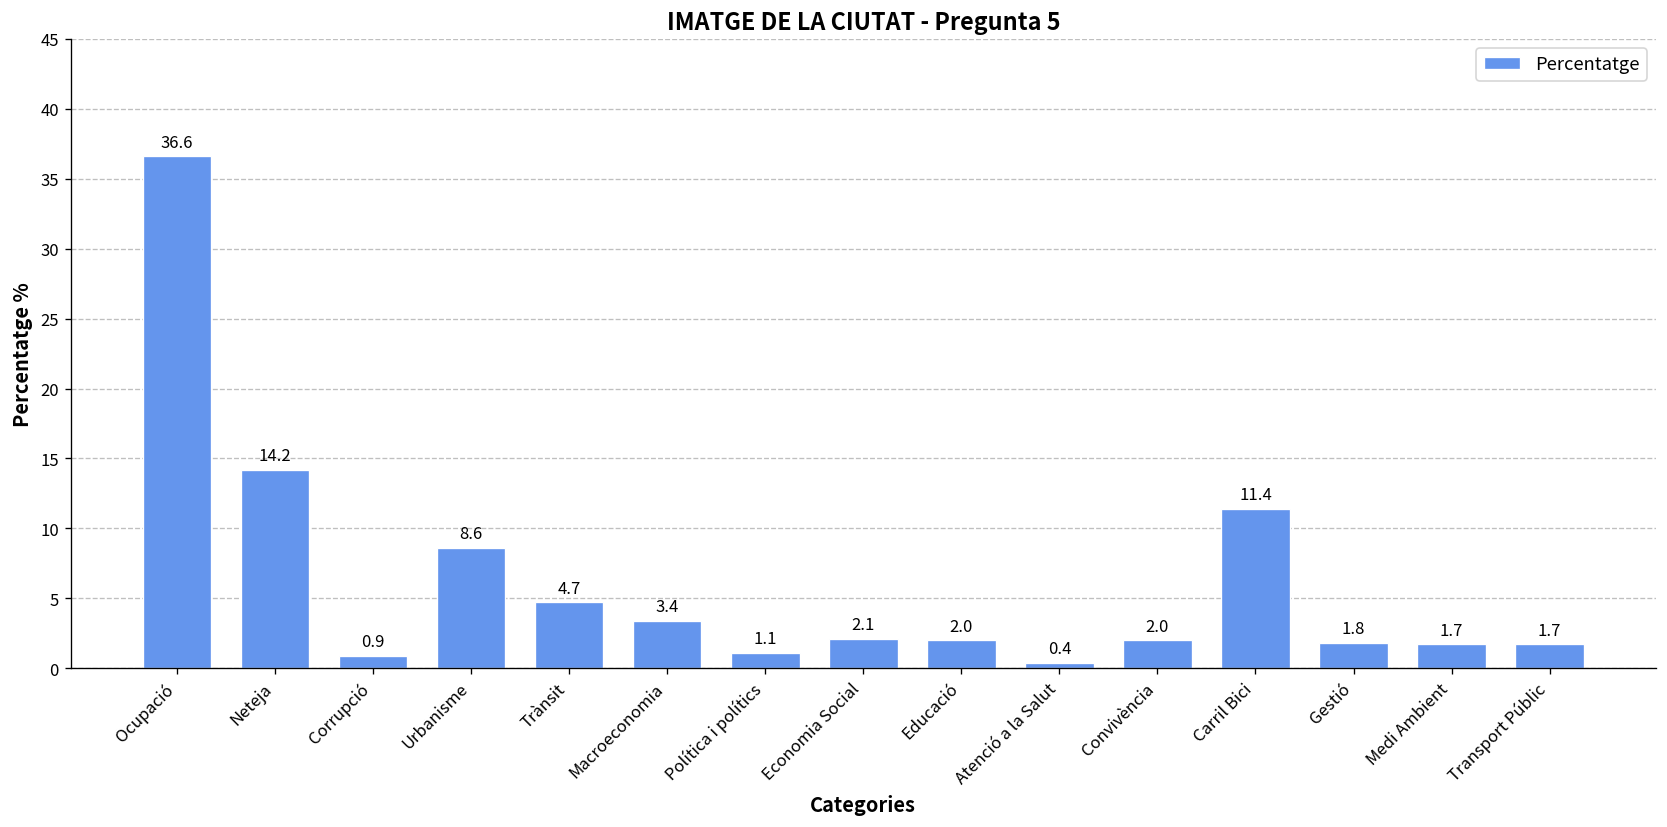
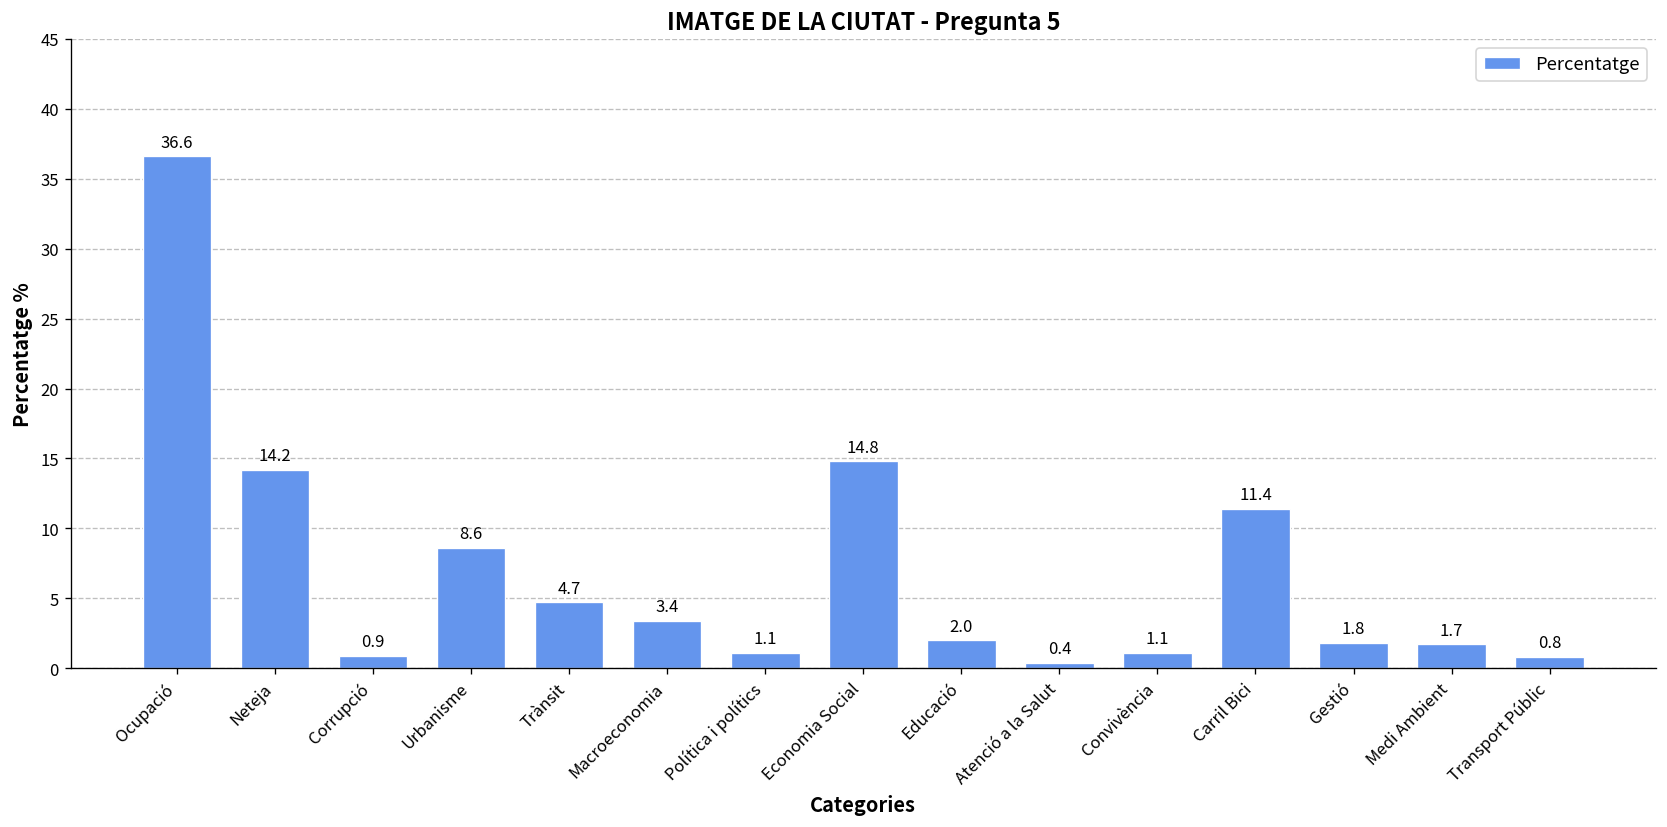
  {
    "Ocupació": 36.6,
    "Neteja": 14.2,
    "Corrupció": 0.9,
    "Urbanisme": 8.6,
    "Trànsit": 4.7,
    "Macroeconomia": 3.4,
    "Política i polítics": 1.1,
-   "Economia Social": 2.1,
+   "Economia Social": 14.8,
    "Educació": 2.0,
    "Atenció a la Salut": 0.4,
-   "Convivència": 2.0,
+   "Convivència": 1.1,
    "Carril Bici": 11.4,
    "Gestió": 1.8,
    "Medi Ambient": 1.7,
-   "Transport Públic": 1.7
+   "Transport Públic": 0.8
  }
